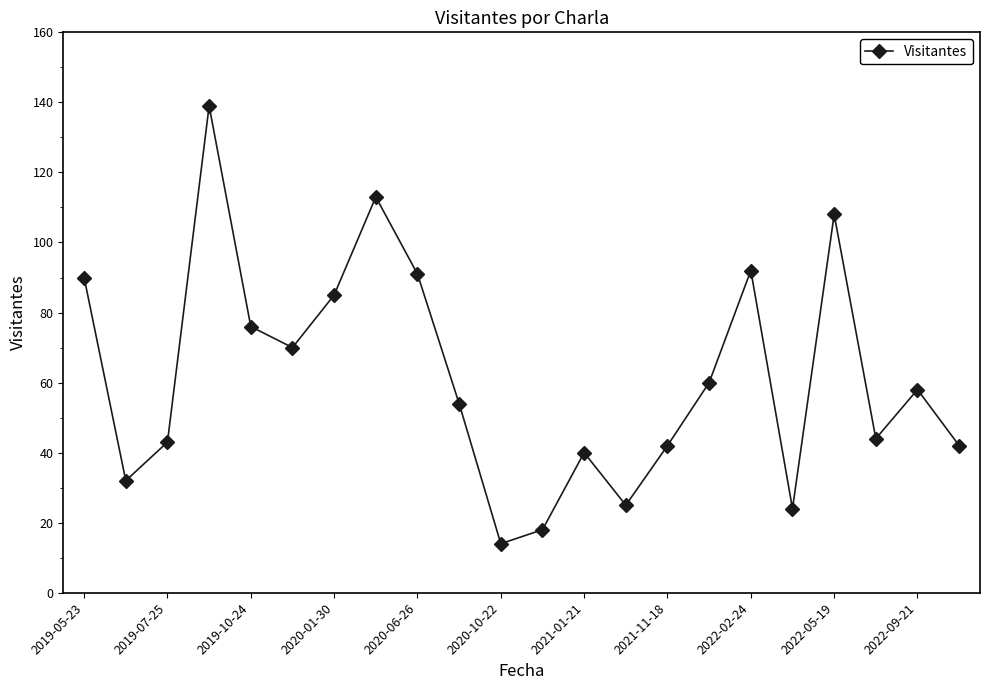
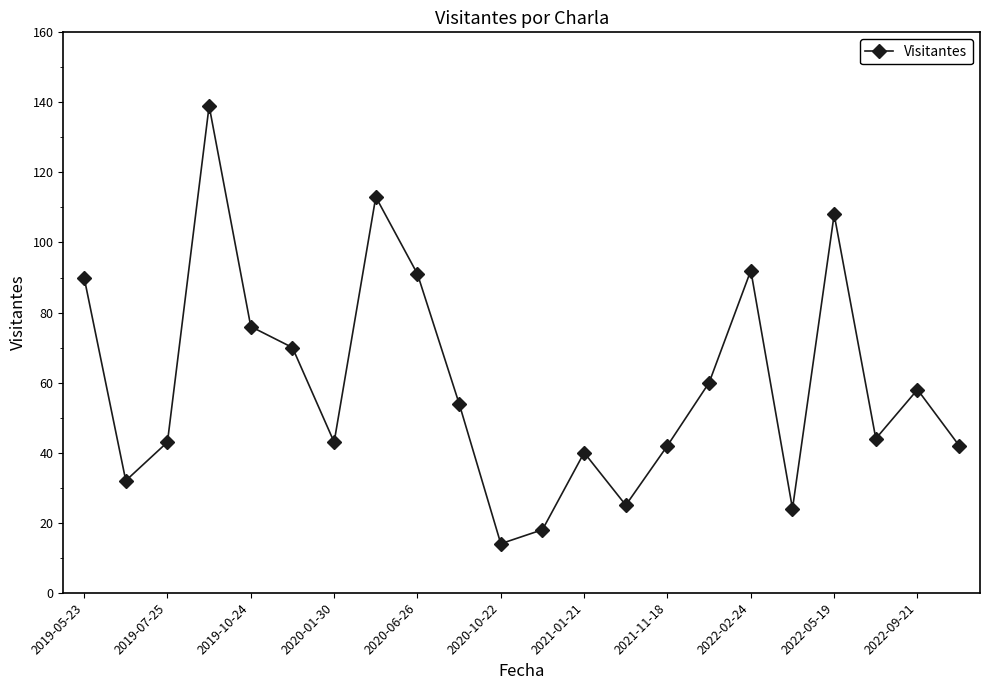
  {
    "2019-05-23": 90,
    "2019-07-25": 43,
    "2019-10-24": 76,
-   "2020-01-30": 85,
+   "2020-01-30": 43,
    "2020-06-26": 91,
    "2020-10-22": 14,
    "2021-01-21": 40,
    "2021-11-18": 42,
    "2022-02-24": 92,
    "2022-05-19": 108,
    "2022-09-21": 58
  }
